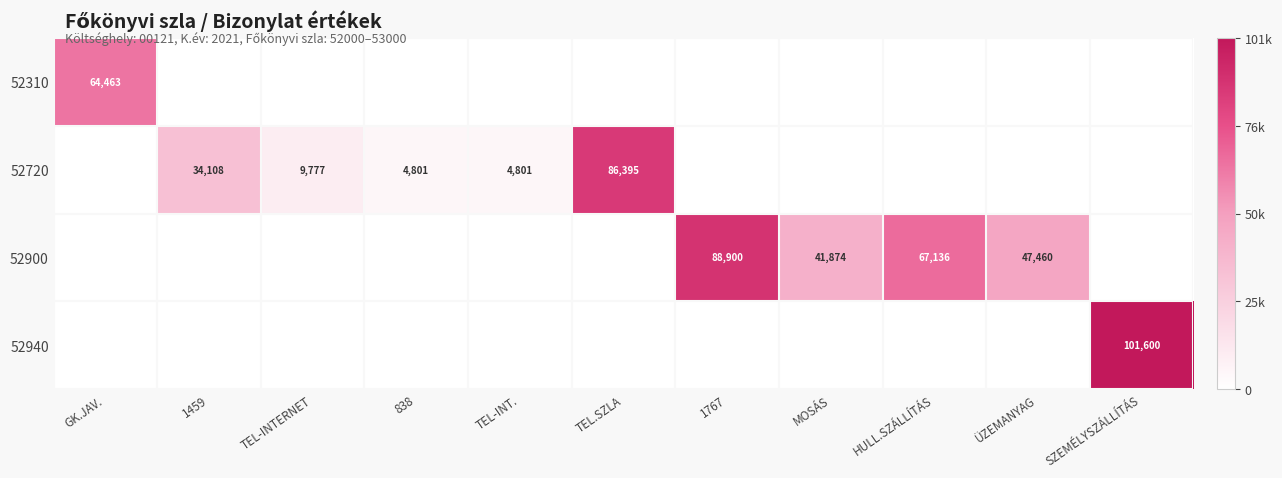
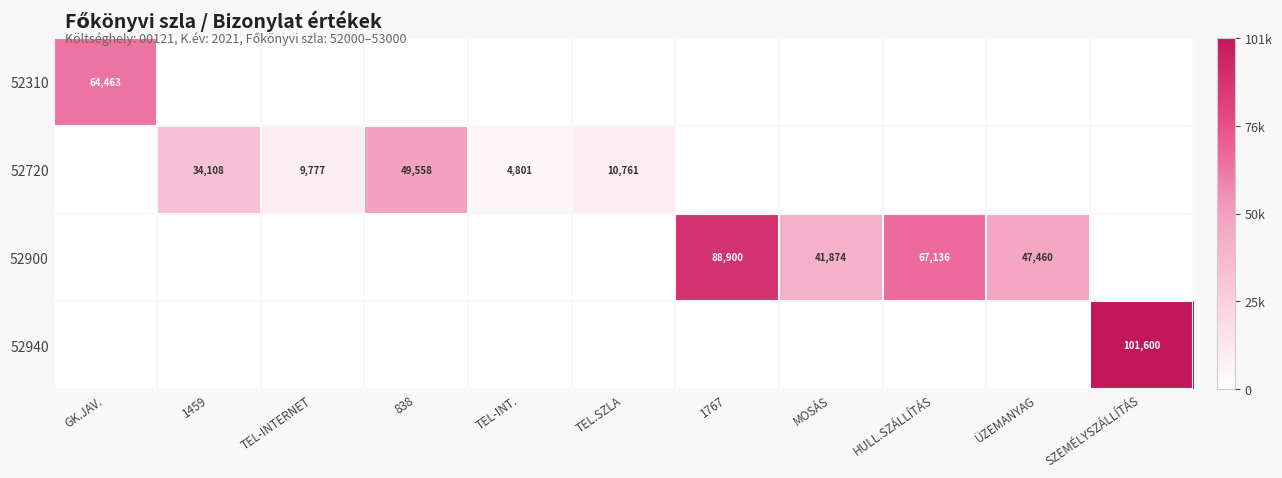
  {
    "52310": {
      "GK.JAV.": "64,463"
    },
    "52720": {
      "1459": "34,108",
      "TEL-INTERNET": "9,777",
-     "838": "4,801",
+     "838": "49,558",
      "TEL-INT.": "4,801",
-     "TEL.SZLA": "86,395"
+     "TEL.SZLA": "10,761"
    },
    "52900": {
      "1767": "88,900",
      "MOSÁS": "41,874",
      "HULL.SZÁLLÍTÁS": "67,136",
      "ÜZEMANYAG": "47,460"
    },
    "52940": {
      "SZEMÉLYSZÁLLÍTÁS": "101,600"
    }
  }
